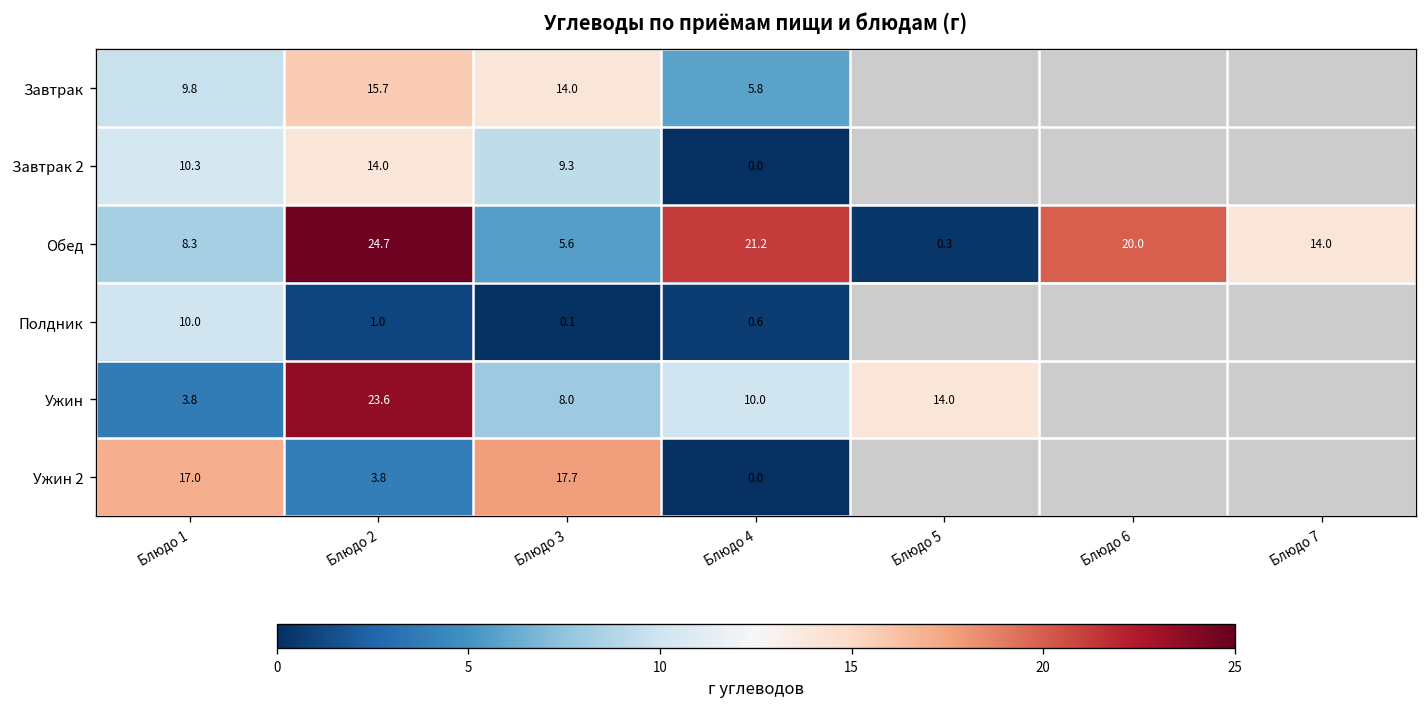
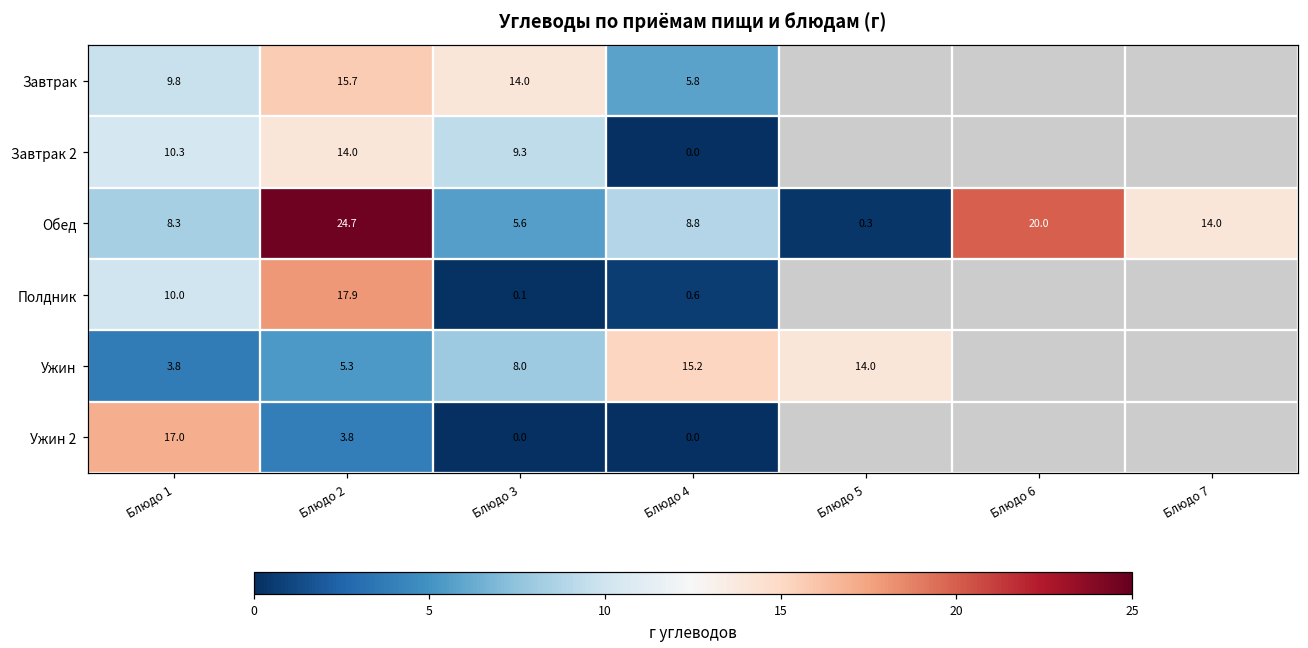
  {
    "Завтрак": {
      "Блюдо 1": 9.8,
      "Блюдо 2": 15.7,
      "Блюдо 3": 14.0,
      "Блюдо 4": 5.8
    },
    "Завтрак 2": {
      "Блюдо 1": 10.3,
      "Блюдо 2": 14.0,
      "Блюдо 3": 9.3,
      "Блюдо 4": 0.0
    },
    "Обед": {
      "Блюдо 1": 8.3,
      "Блюдо 2": 24.7,
      "Блюдо 3": 5.6,
-     "Блюдо 4": 21.2,
+     "Блюдо 4": 8.8,
      "Блюдо 5": 0.3,
      "Блюдо 6": 20.0,
      "Блюдо 7": 14.0
    },
    "Полдник": {
      "Блюдо 1": 10.0,
-     "Блюдо 2": 1.0,
+     "Блюдо 2": 17.9,
      "Блюдо 3": 0.1,
      "Блюдо 4": 0.6
    },
    "Ужин": {
      "Блюдо 1": 3.8,
-     "Блюдо 2": 23.6,
+     "Блюдо 2": 5.3,
      "Блюдо 3": 8.0,
-     "Блюдо 4": 10.0,
+     "Блюдо 4": 15.2,
      "Блюдо 5": 14.0
    },
    "Ужин 2": {
      "Блюдо 1": 17.0,
      "Блюдо 2": 3.8,
-     "Блюдо 3": 17.7,
+     "Блюдо 3": 0.0,
      "Блюдо 4": 0.0
    }
  }
